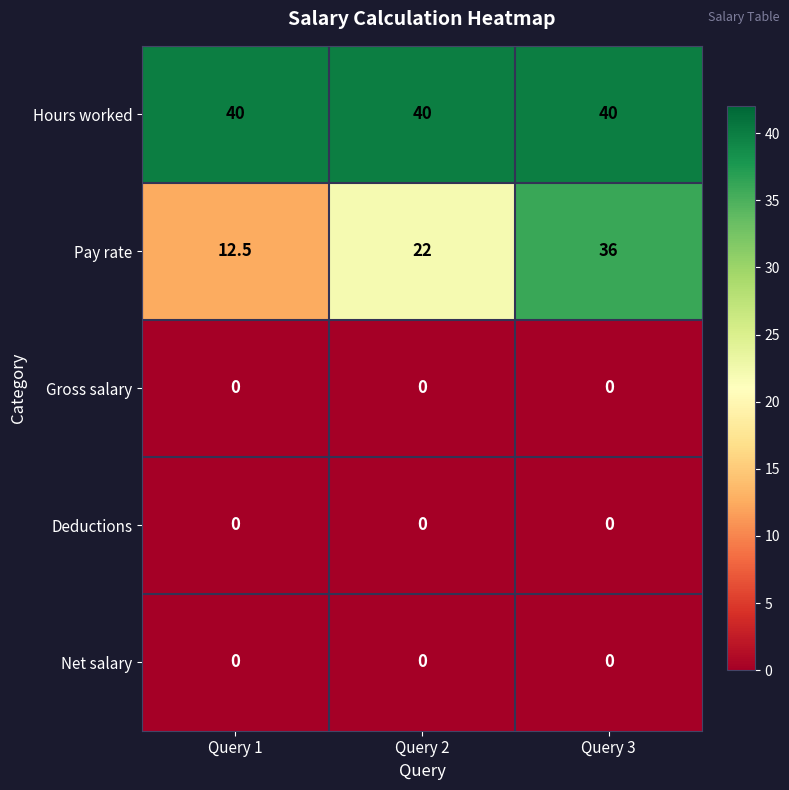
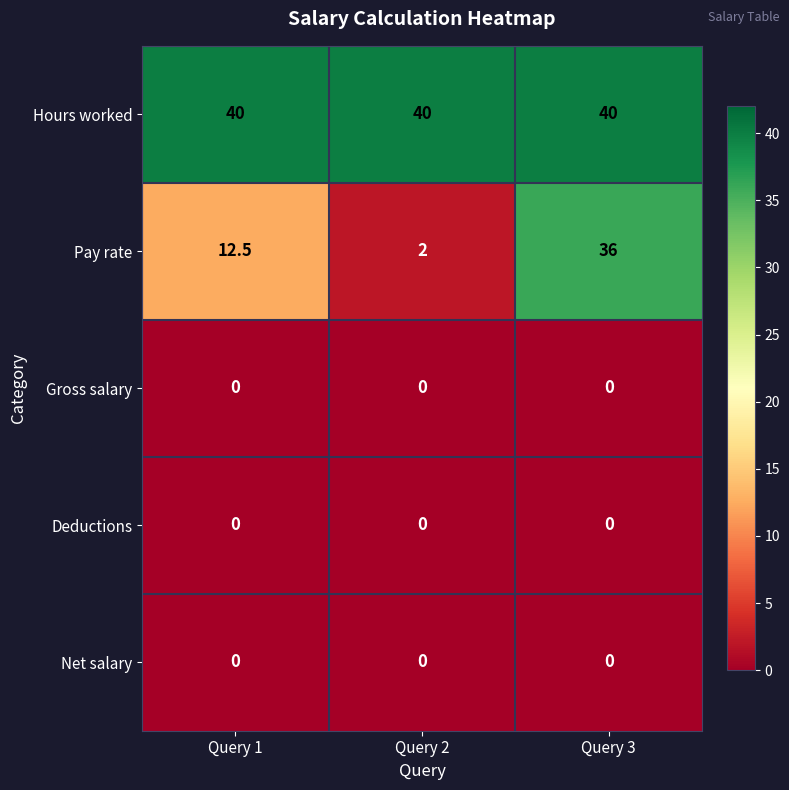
  {
    "Hours worked": {
      "Query 1": 40,
      "Query 2": 40,
      "Query 3": 40
    },
    "Pay rate": {
      "Query 1": 12.5,
-     "Query 2": 22,
+     "Query 2": 2,
      "Query 3": 36
    },
    "Gross salary": {
      "Query 1": 0,
      "Query 2": 0,
      "Query 3": 0
    },
    "Deductions": {
      "Query 1": 0,
      "Query 2": 0,
      "Query 3": 0
    },
    "Net salary": {
      "Query 1": 0,
      "Query 2": 0,
      "Query 3": 0
    }
  }
